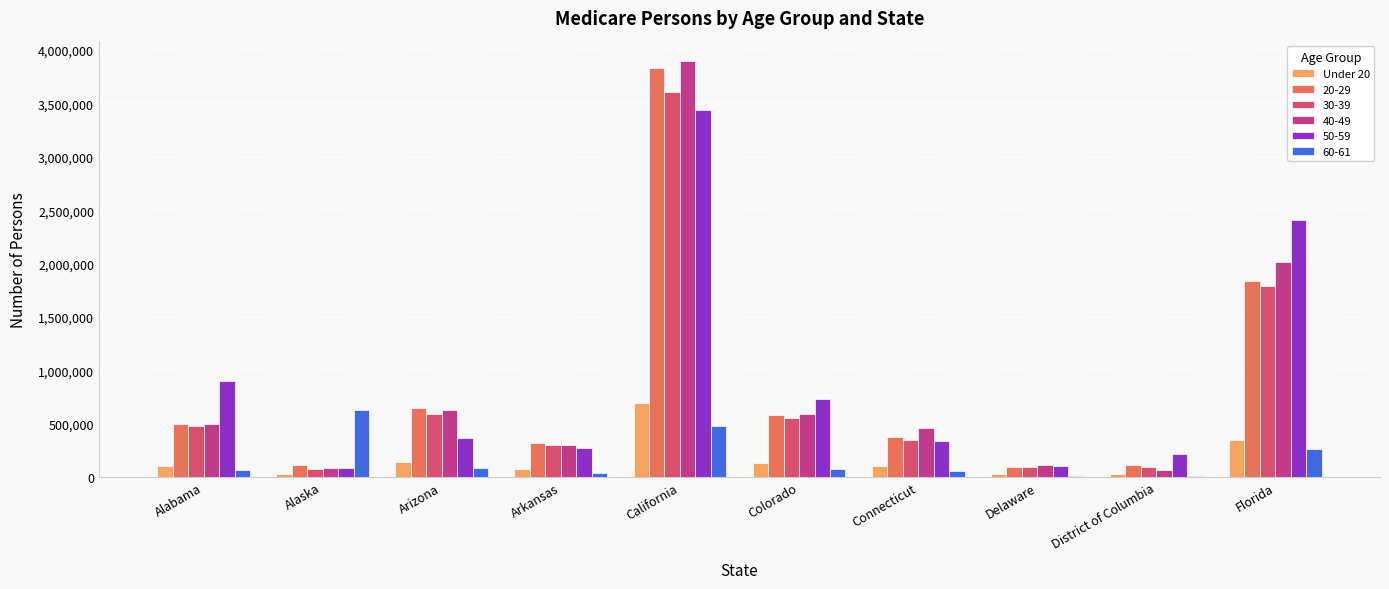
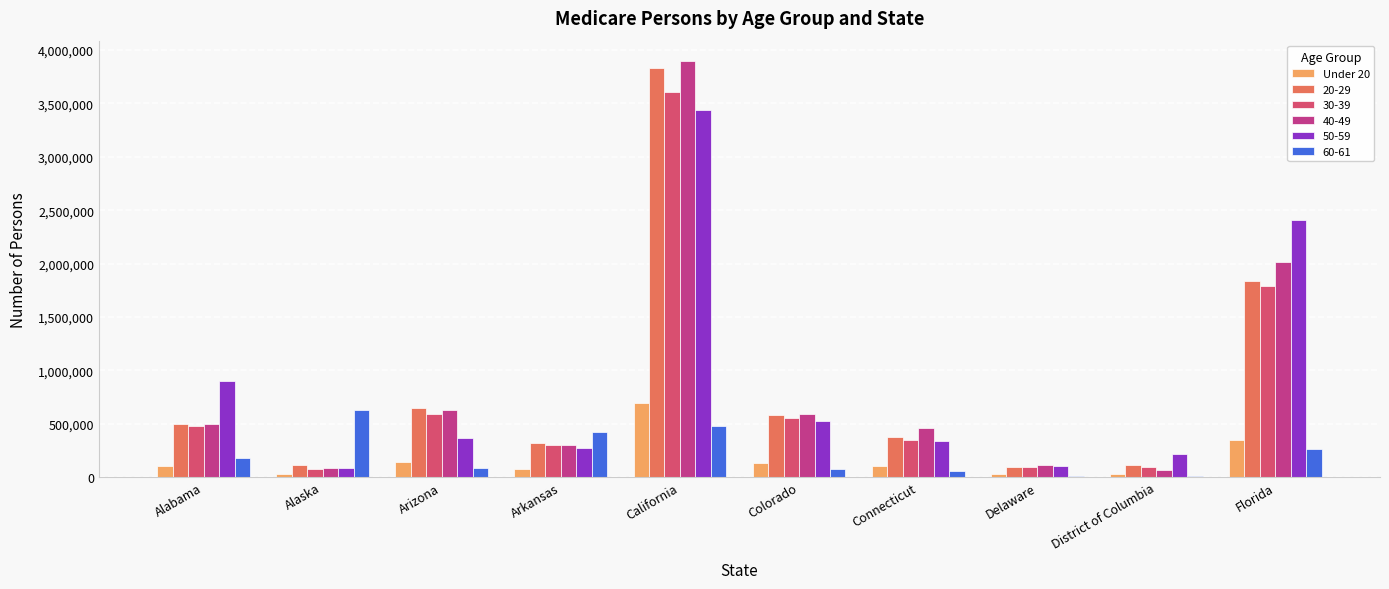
  {
    "50-59": {
      "Alabama": "900,000",
      "Alaska": "80,000",
      "Arizona": "370,000",
      "Arkansas": "270,000",
      "California": "3,440,000",
-     "Colorado": "730,000",
+     "Colorado": "520,000",
      "Connecticut": "340,000",
      "Delaware": "100,000",
      "District of Columbia": "220,000",
      "Florida": "2,410,000"
    },
    "60-61": {
-     "Alabama": "60,000",
+     "Alabama": "180,000",
      "Alaska": "630,000",
      "Arizona": "80,000",
-     "Arkansas": "40,000",
+     "Arkansas": "420,000",
      "California": "480,000",
      "Colorado": "70,000",
      "Connecticut": "60,000",
      "Florida": "260,000"
    }
  }
